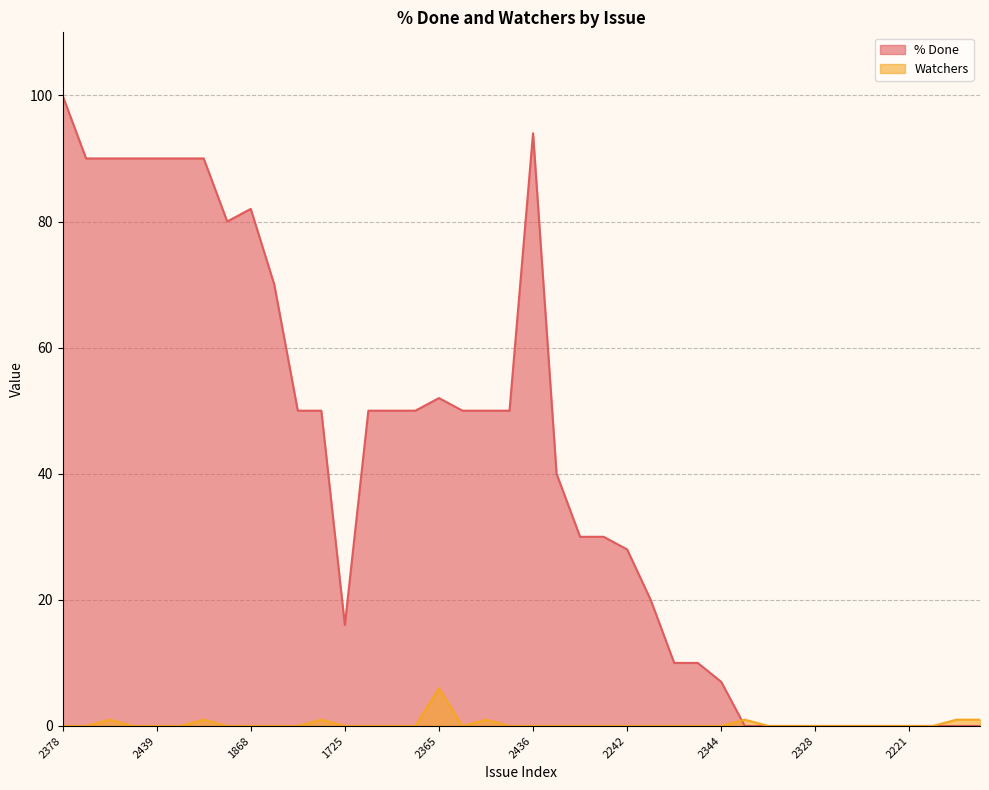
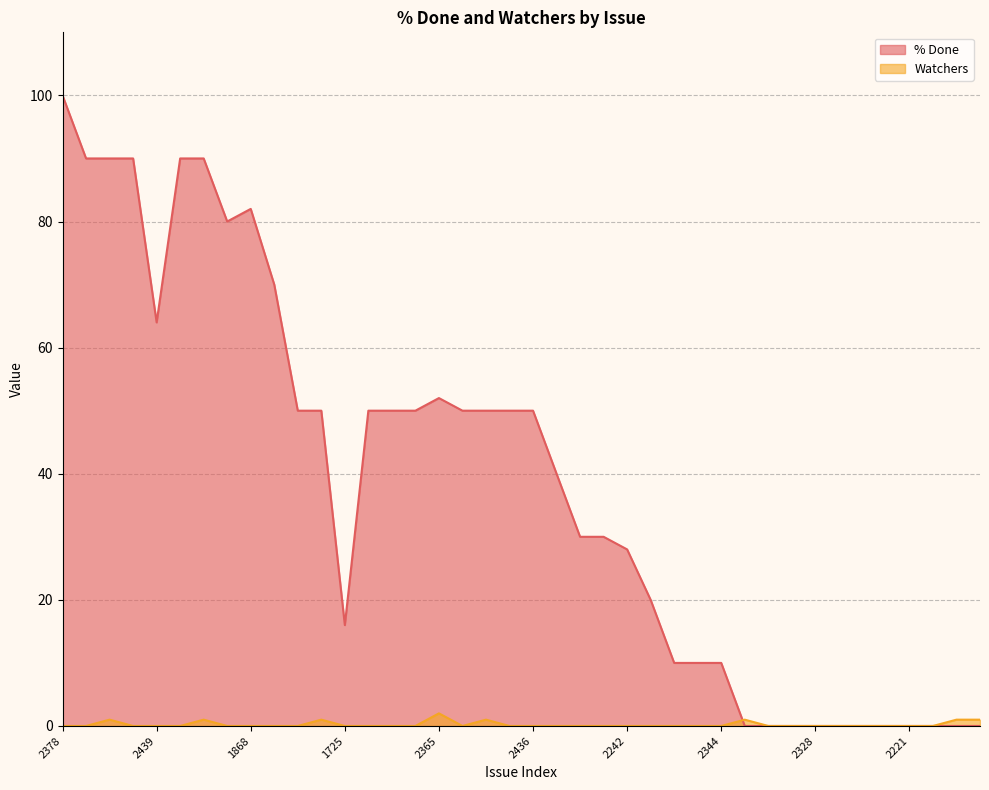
  {
    "% Done": {
      "2378": 100,
-     "2439": 90,
+     "2439": 64,
      "1868": 82,
      "1725": 16,
      "2365": 52,
-     "2436": 94,
+     "2436": 50,
      "2242": 28,
-     "2344": 7
+     "2344": 10
    },
    "Watchers": {
      "2378": 0,
      "2439": 0,
      "1868": 0,
      "1725": 0,
-     "2365": 6,
+     "2365": 2,
      "2436": 0,
      "2242": 0,
      "2344": 0
    }
  }
